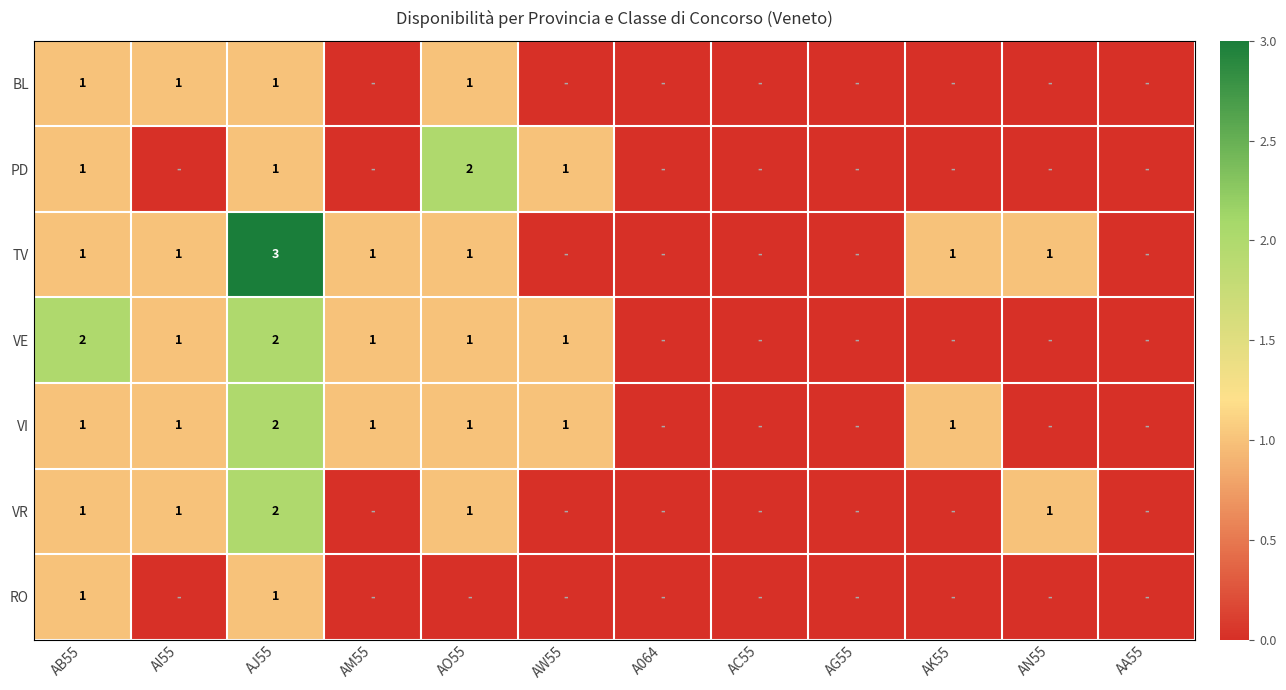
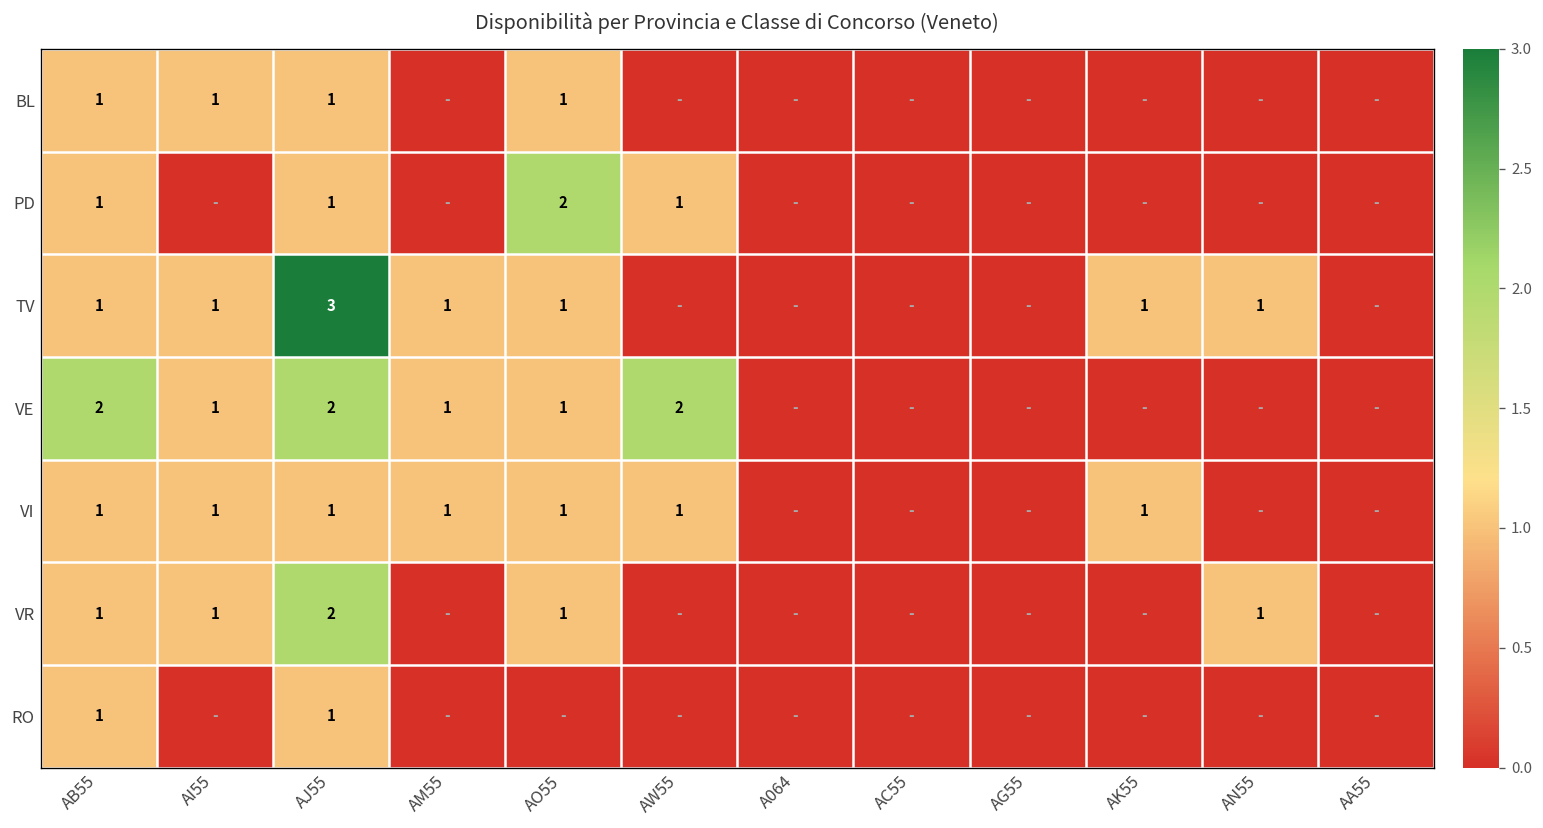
  {
    "BL": {
      "AB55": 1,
      "AI55": 1,
      "AJ55": 1,
      "AO55": 1
    },
    "PD": {
      "AB55": 1,
      "AJ55": 1,
      "AO55": 2,
      "AW55": 1
    },
    "TV": {
      "AB55": 1,
      "AI55": 1,
      "AJ55": 3,
      "AM55": 1,
      "AO55": 1,
      "AK55": 1,
      "AN55": 1
    },
    "VE": {
      "AB55": 2,
      "AI55": 1,
      "AJ55": 2,
      "AM55": 1,
      "AO55": 1,
-     "AW55": 1
+     "AW55": 2
    },
    "VI": {
      "AB55": 1,
      "AI55": 1,
-     "AJ55": 2,
+     "AJ55": 1,
      "AM55": 1,
      "AO55": 1,
      "AW55": 1,
      "AK55": 1
    },
    "VR": {
      "AB55": 1,
      "AI55": 1,
      "AJ55": 2,
      "AO55": 1,
      "AN55": 1
    },
    "RO": {
      "AB55": 1,
      "AJ55": 1
    }
  }
